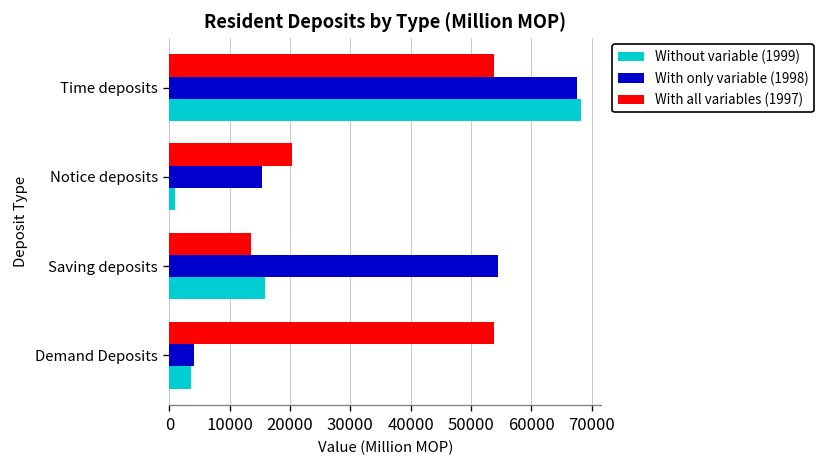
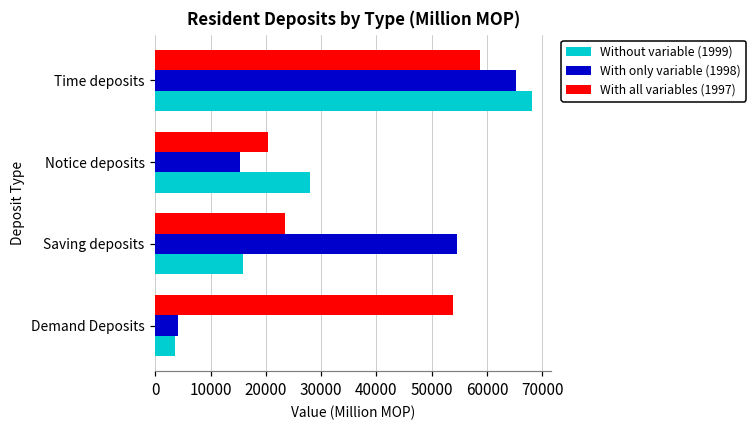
  {
    "Without variable (1999)": {
      "Time deposits": 68000,
-     "Notice deposits": 1000,
+     "Notice deposits": 28000,
      "Saving deposits": 16000,
      "Demand Deposits": 4000
    },
    "With only variable (1998)": {
-     "Time deposits": 68000,
+     "Time deposits": 65000,
      "Notice deposits": 15000,
      "Saving deposits": 55000,
      "Demand Deposits": 4000
    },
    "With all variables (1997)": {
-     "Time deposits": 54000,
+     "Time deposits": 59000,
      "Notice deposits": 20000,
-     "Saving deposits": 13000,
+     "Saving deposits": 23000,
      "Demand Deposits": 54000
    }
  }
